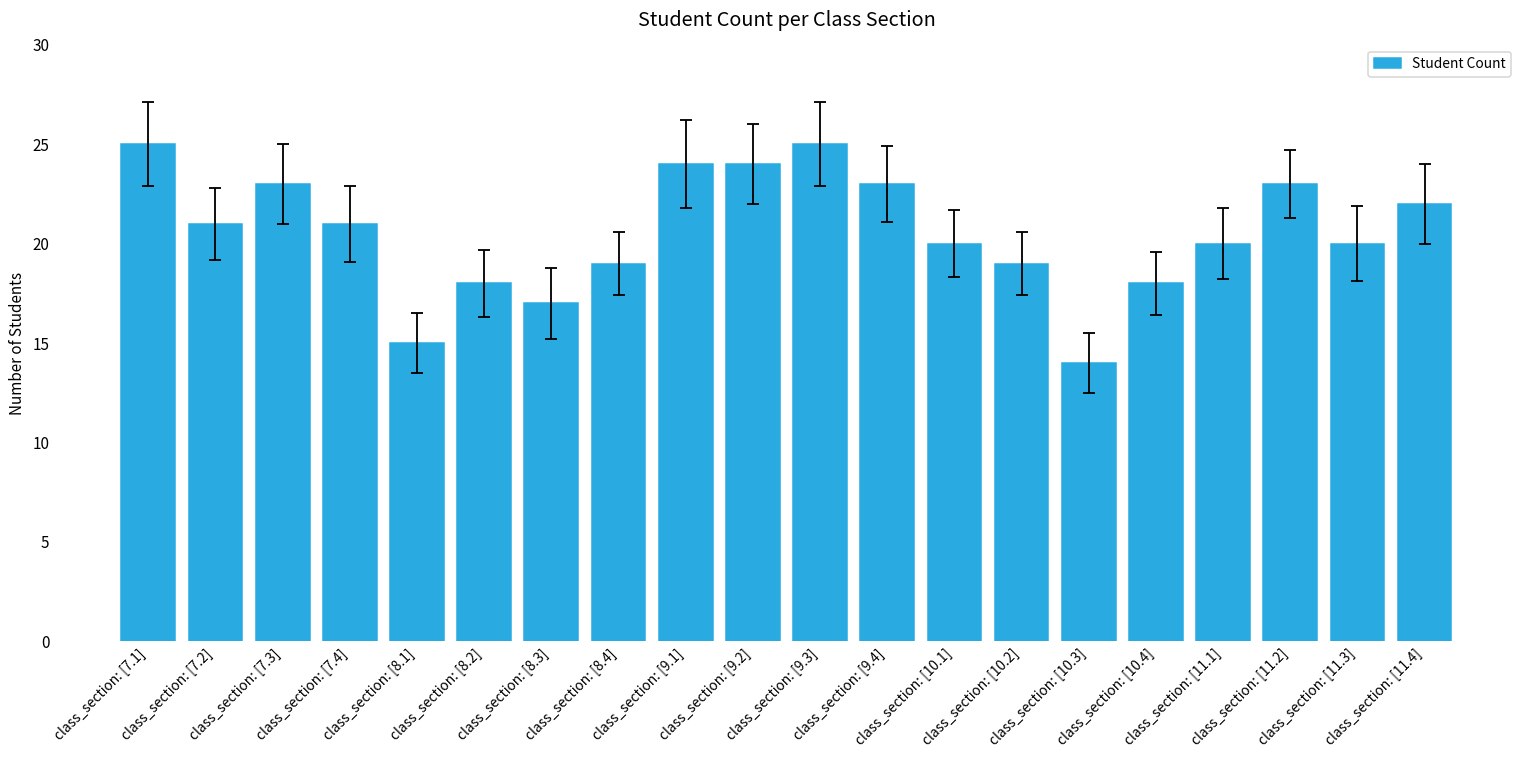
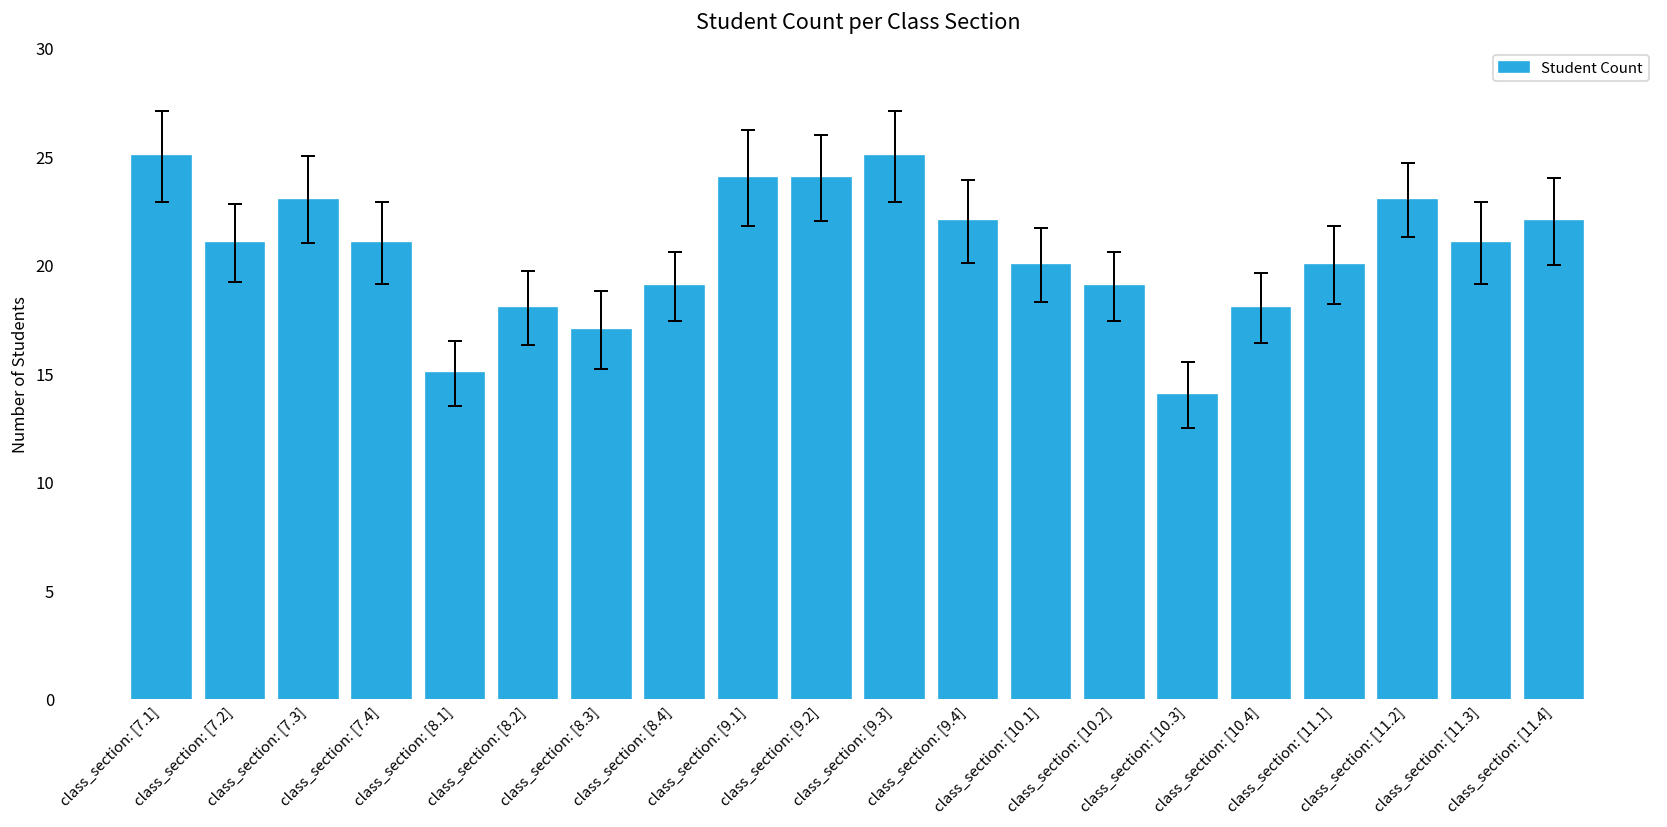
  {
    "Student Count": {
      "class_section: [7.1]": 25,
      "class_section: [7.2]": 21,
      "class_section: [7.3]": 23,
      "class_section: [7.4]": 21,
      "class_section: [8.1]": 15,
      "class_section: [8.2]": 18,
      "class_section: [8.3]": 17,
      "class_section: [8.4]": 19,
      "class_section: [9.1]": 24,
      "class_section: [9.2]": 24,
      "class_section: [9.3]": 25,
-     "class_section: [9.4]": 23,
+     "class_section: [9.4]": 22,
      "class_section: [10.1]": 20,
      "class_section: [10.2]": 19,
      "class_section: [10.3]": 14,
      "class_section: [10.4]": 18,
      "class_section: [11.1]": 20,
      "class_section: [11.2]": 23,
-     "class_section: [11.3]": 20,
+     "class_section: [11.3]": 21,
      "class_section: [11.4]": 22
    }
  }
